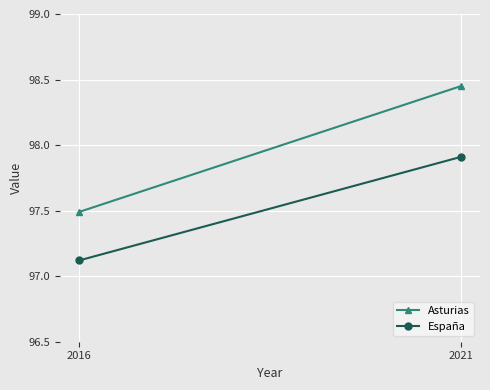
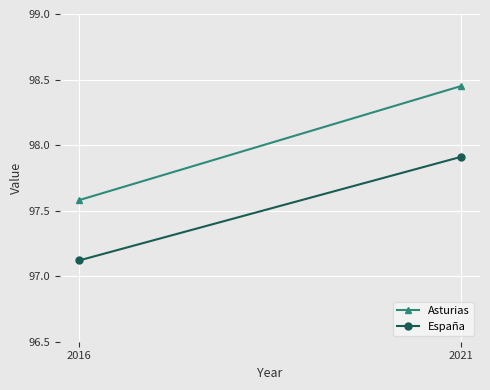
  {
    "Asturias": {
-     "2016": 97.49,
+     "2016": 97.58,
      "2021": 98.45
    },
    "España": {
      "2016": 97.12,
      "2021": 97.91
    }
  }
